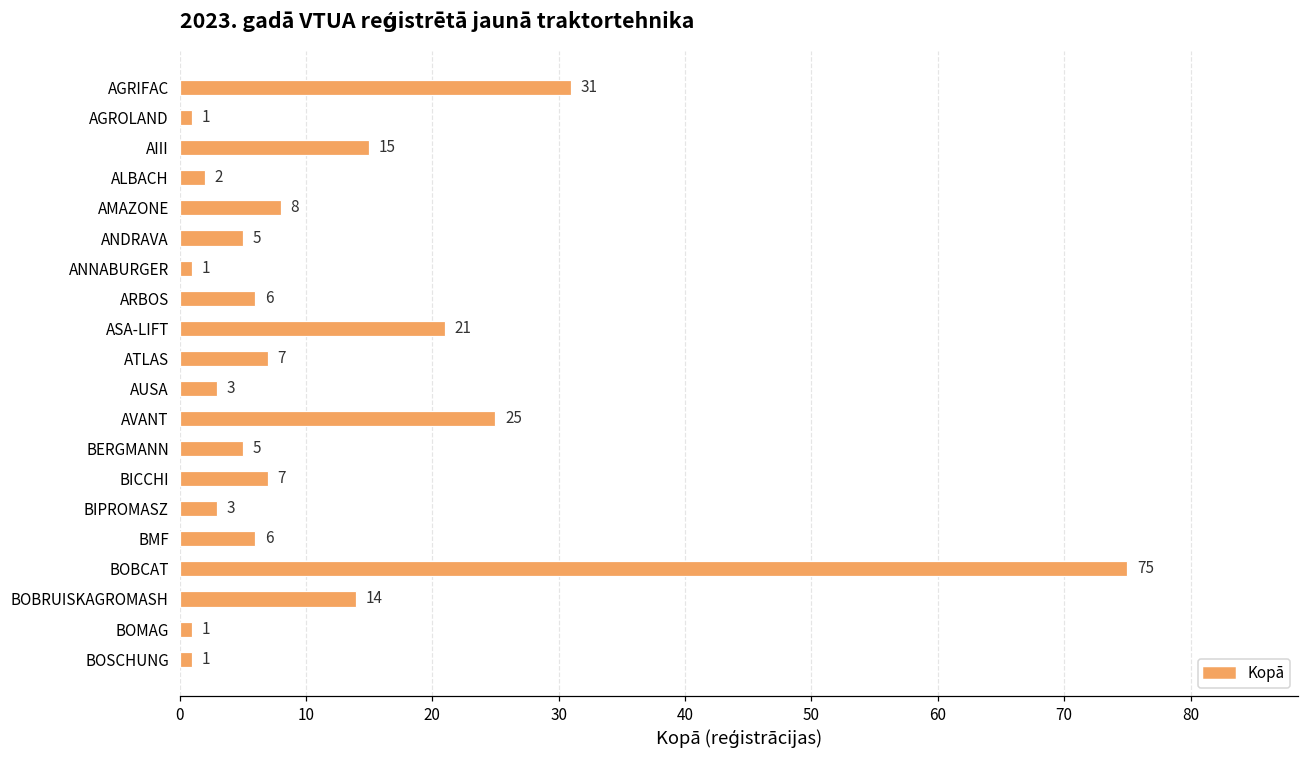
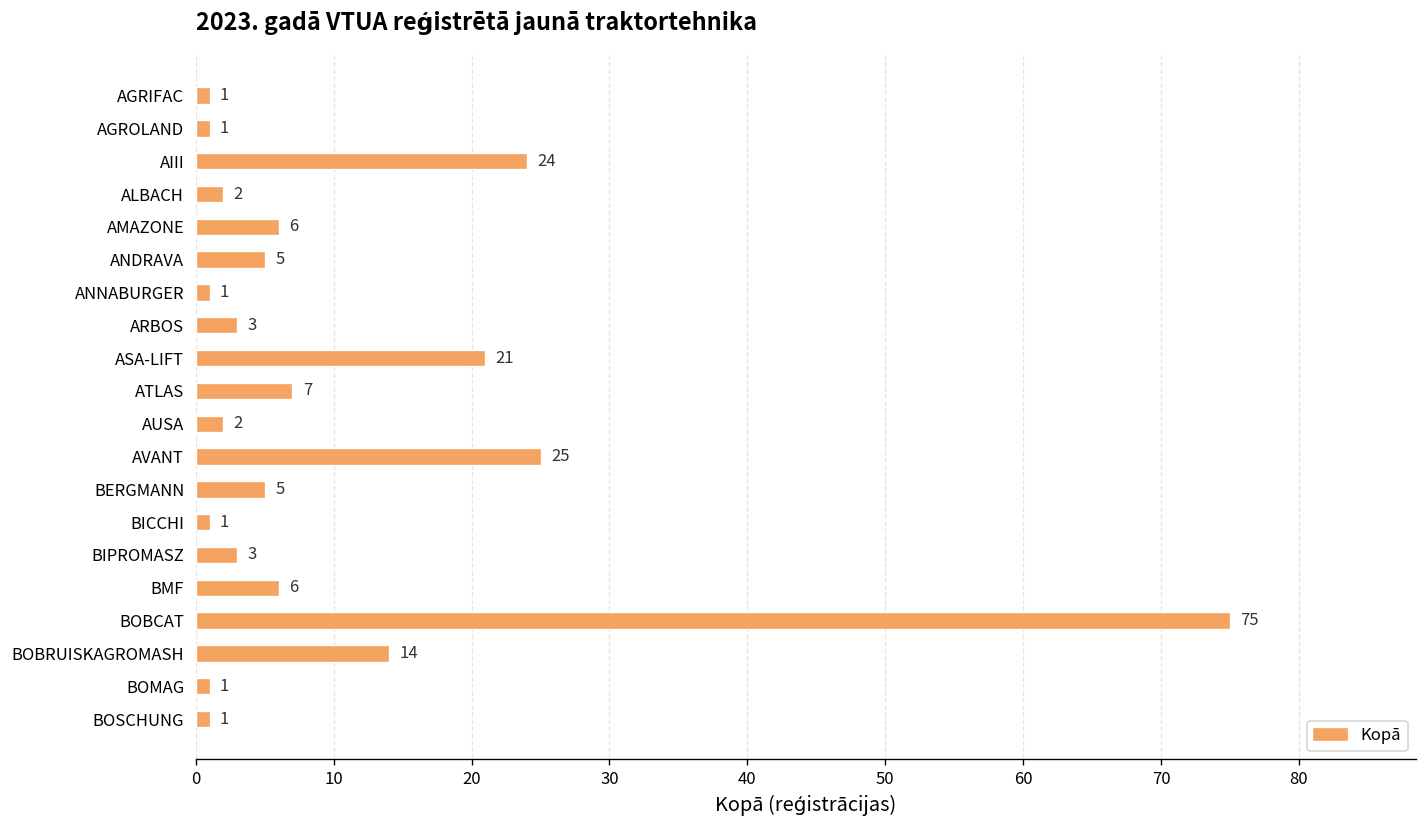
  {
-   "AGRIFAC": 31,
+   "AGRIFAC": 1,
    "AGROLAND": 1,
-   "AIII": 15,
+   "AIII": 24,
    "ALBACH": 2,
-   "AMAZONE": 8,
+   "AMAZONE": 6,
    "ANDRAVA": 5,
    "ANNABURGER": 1,
-   "ARBOS": 6,
+   "ARBOS": 3,
    "ASA-LIFT": 21,
    "ATLAS": 7,
-   "AUSA": 3,
+   "AUSA": 2,
    "AVANT": 25,
    "BERGMANN": 5,
-   "BICCHI": 7,
+   "BICCHI": 1,
    "BIPROMASZ": 3,
    "BMF": 6,
    "BOBCAT": 75,
    "BOBRUISKAGROMASH": 14,
    "BOMAG": 1,
    "BOSCHUNG": 1
  }
